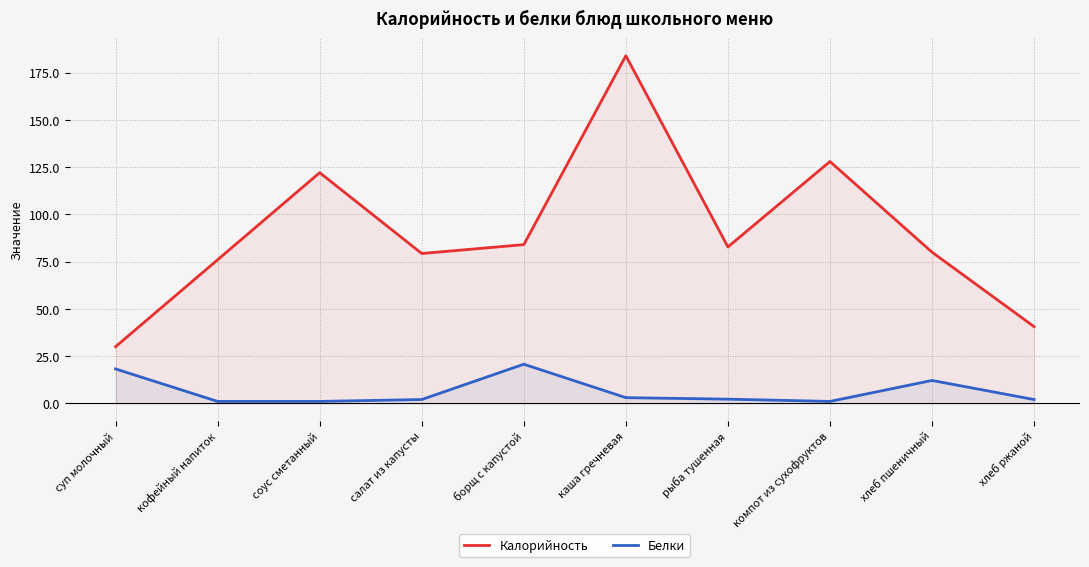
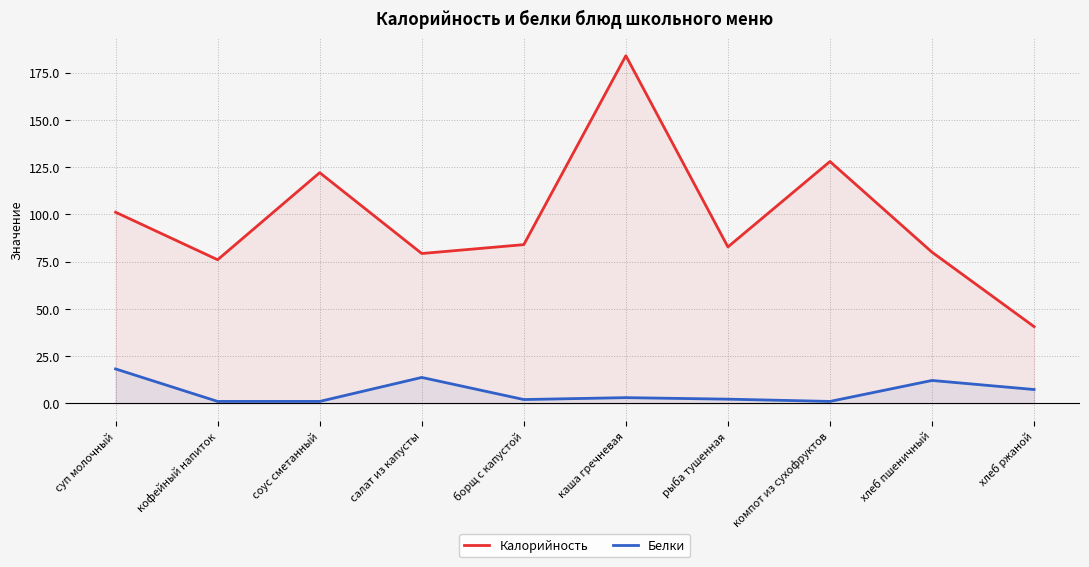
  {
    "Калорийность": {
-     "суп молочный": 30,
+     "суп молочный": 101,
      "кофейный напиток": 76,
      "соус сметанный": 122,
      "салат из капусты": 79,
      "борщ с капустой": 84,
      "каша гречневая": 184,
      "рыба тушенная": 83,
      "компот из сухофруктов": 128,
      "хлеб пшеничный": 80,
      "хлеб ржаной": 41
    },
    "Белки": {
      "суп молочный": 18,
      "кофейный напиток": 1,
      "соус сметанный": 1,
-     "салат из капусты": 2,
-     "борщ с капустой": 21,
+     "салат из капусты": 14,
+     "борщ с капустой": 2,
      "каша гречневая": 3,
      "рыба тушенная": 2,
      "компот из сухофруктов": 1,
      "хлеб пшеничный": 12,
-     "хлеб ржаной": 2
+     "хлеб ржаной": 7
    }
  }
